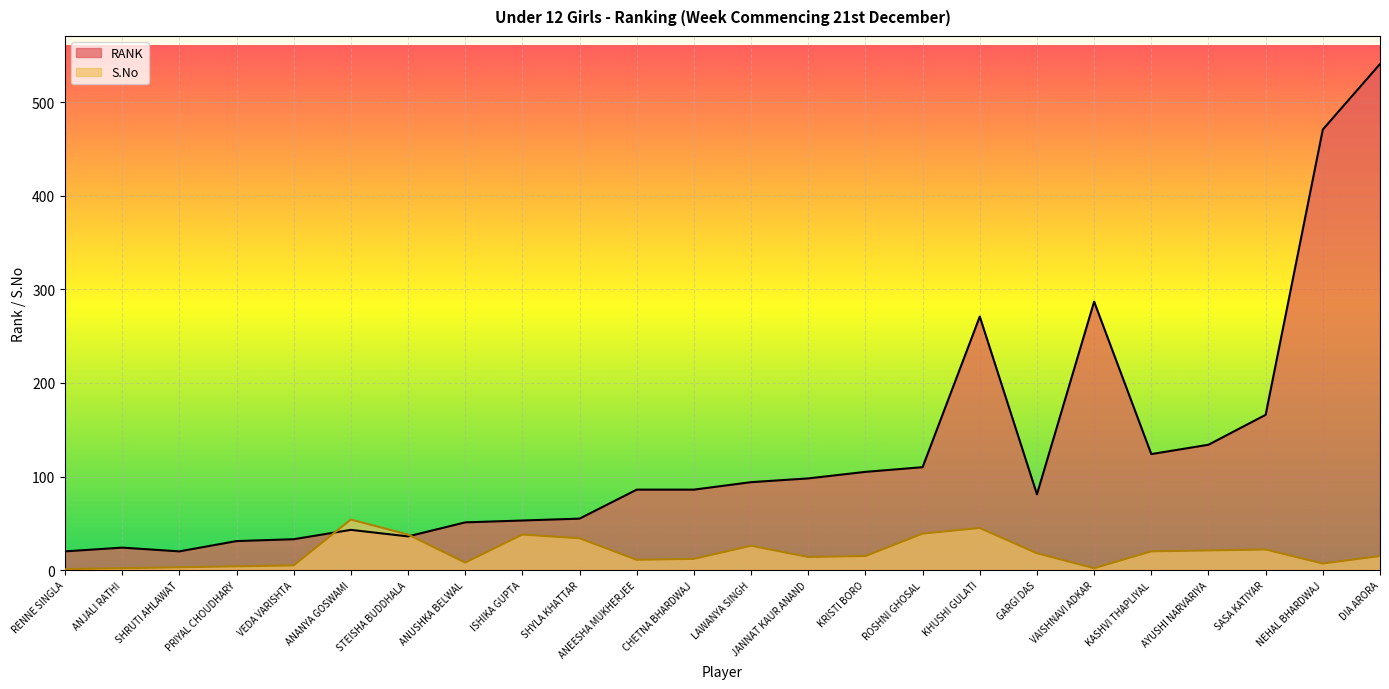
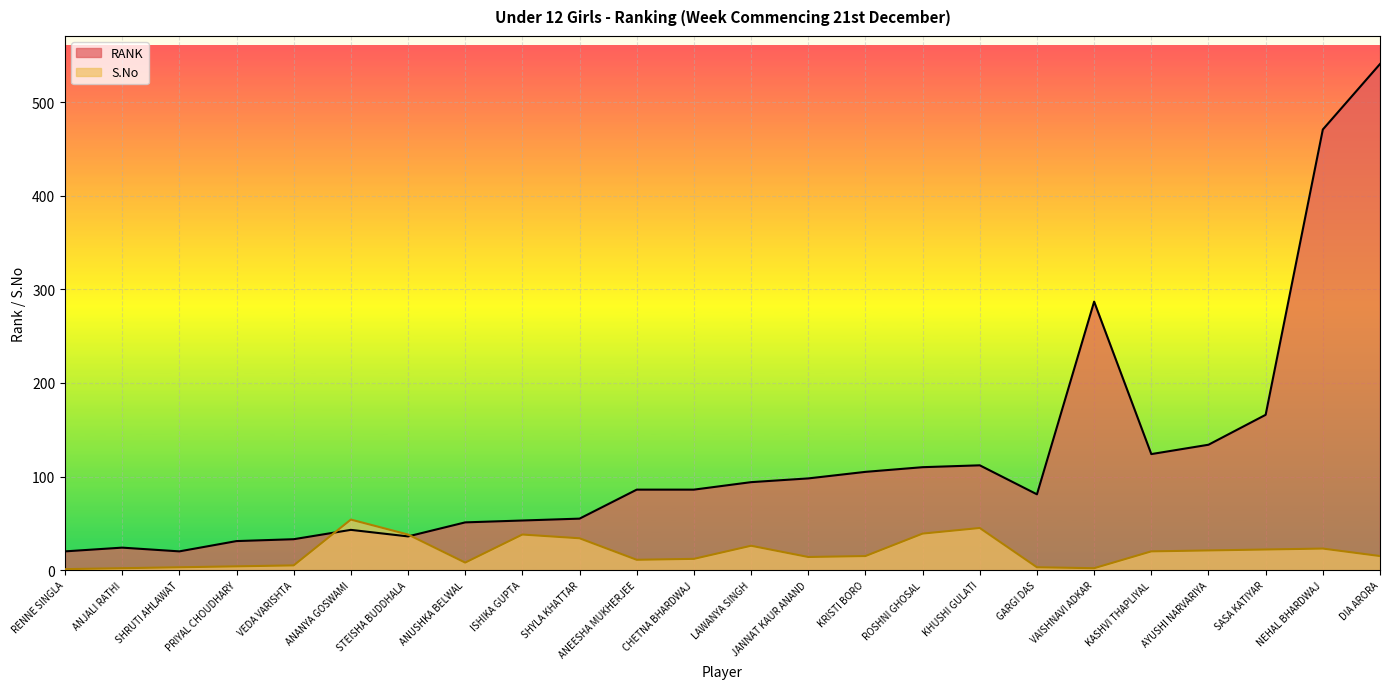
  {
    "RANK": {
      "RENNE SINGLA": 20,
      "ANJALI RATHI": 20,
      "SHRUTI AHLAWAT": 20,
      "PRIYAL CHOUDHARY": 30,
      "VEDA VARISHTA": 30,
      "ANANYA GOSWAMI": 40,
      "ANUSHKA BELWAL": 50,
      "ISHIKA GUPTA": 50,
      "SHYLA KHATTAR": 60,
      "ANEESHA MUKHERJEE": 90,
      "CHETNA BHARDWAJ": 90,
      "LAWANYA SINGH": 90,
      "JANNAT KAUR ANAND": 100,
      "KRISTI BORO": 110,
      "ROSHNI GHOSAL": 110,
-     "KHUSHI GULATI": 270,
+     "KHUSHI GULATI": 110,
      "GARGI DAS": 80,
      "VAISHNAVI ADKAR": 290,
      "KASHVI THAPLIYAL": 120,
      "AYUSHI NARVARIYA": 130,
      "SASA KATIYAR": 170,
      "NEHAL BHARDWAJ": 470,
      "DIA ARORA": 540
    },
    "S.No": {
      "RENNE SINGLA": 0,
      "ANJALI RATHI": 0,
      "SHRUTI AHLAWAT": 0,
      "PRIYAL CHOUDHARY": 0,
      "VEDA VARISHTA": 10,
      "ANANYA GOSWAMI": 50,
      "ANUSHKA BELWAL": 10,
      "ISHIKA GUPTA": 40,
      "SHYLA KHATTAR": 30,
      "ANEESHA MUKHERJEE": 10,
      "CHETNA BHARDWAJ": 10,
      "LAWANYA SINGH": 30,
      "JANNAT KAUR ANAND": 10,
      "KRISTI BORO": 20,
      "ROSHNI GHOSAL": 40,
      "KHUSHI GULATI": 50,
-     "GARGI DAS": 20,
+     "GARGI DAS": 0,
      "VAISHNAVI ADKAR": 0,
      "KASHVI THAPLIYAL": 20,
      "AYUSHI NARVARIYA": 20,
      "SASA KATIYAR": 20,
-     "NEHAL BHARDWAJ": 10,
+     "NEHAL BHARDWAJ": 20,
      "DIA ARORA": 20
    }
  }
